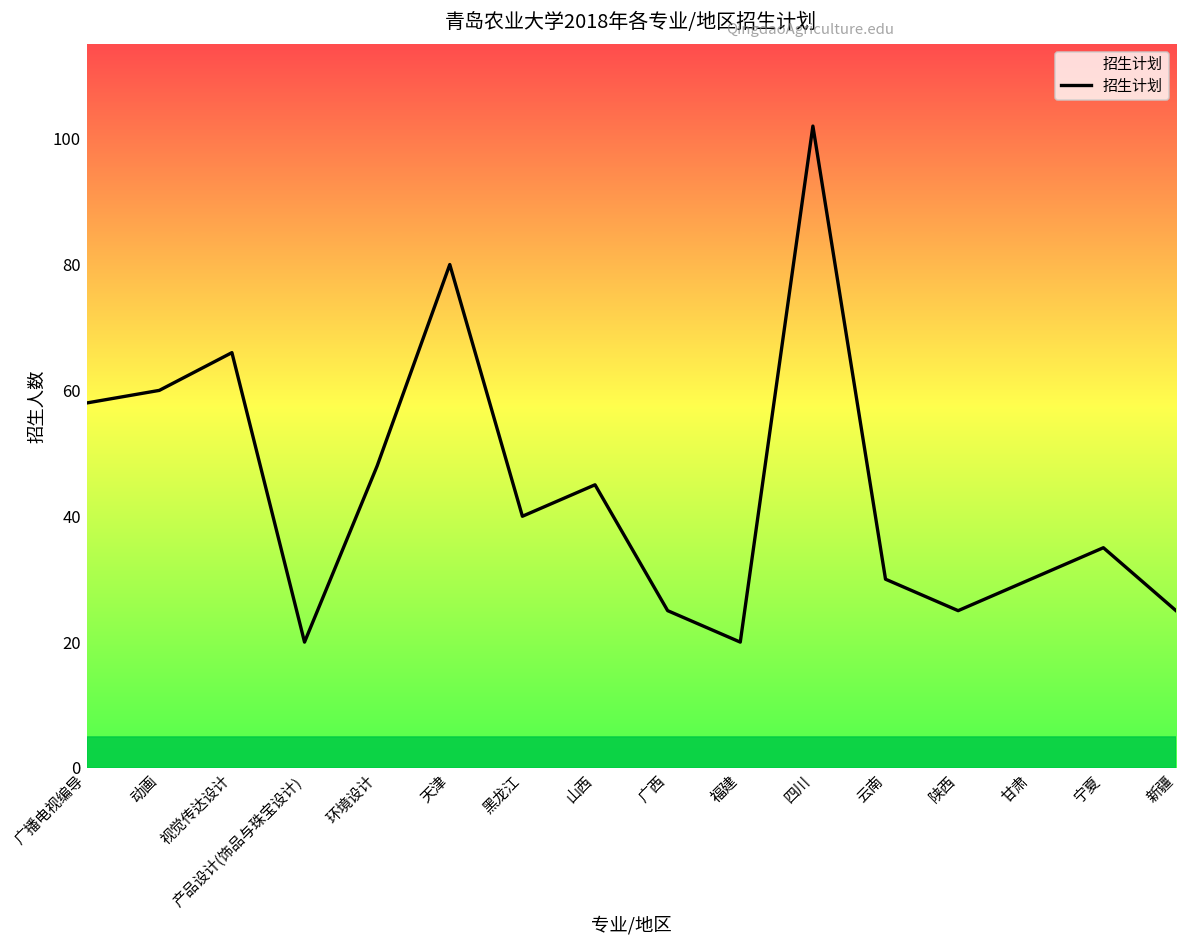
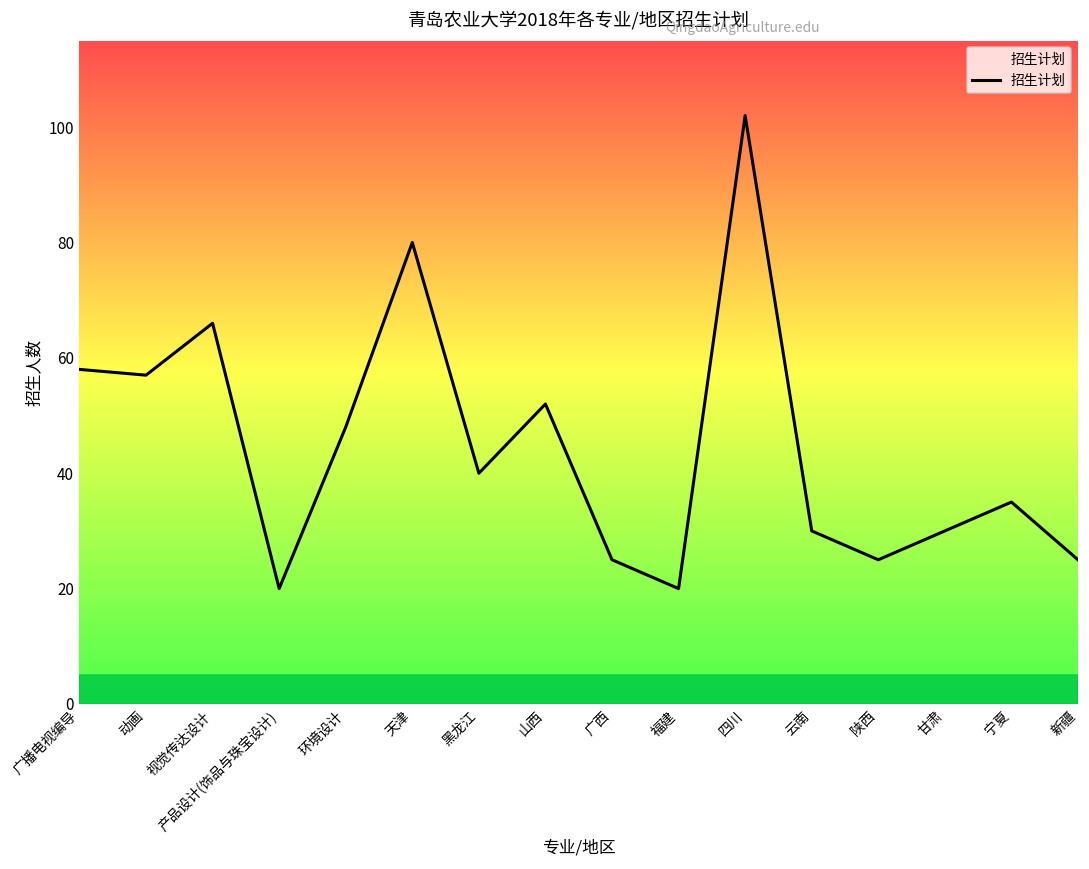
  {
    "广播电视编导": 58,
-   "动画": 60,
+   "动画": 57,
    "视觉传达设计": 66,
    "产品设计(饰品与珠宝设计)": 20,
    "环境设计": 48,
    "天津": 80,
    "黑龙江": 40,
-   "山西": 45,
+   "山西": 52,
    "广西": 25,
    "福建": 20,
    "四川": 102,
    "云南": 30,
    "陕西": 25,
    "甘肃": 30,
    "宁夏": 35,
    "新疆": 25
  }
